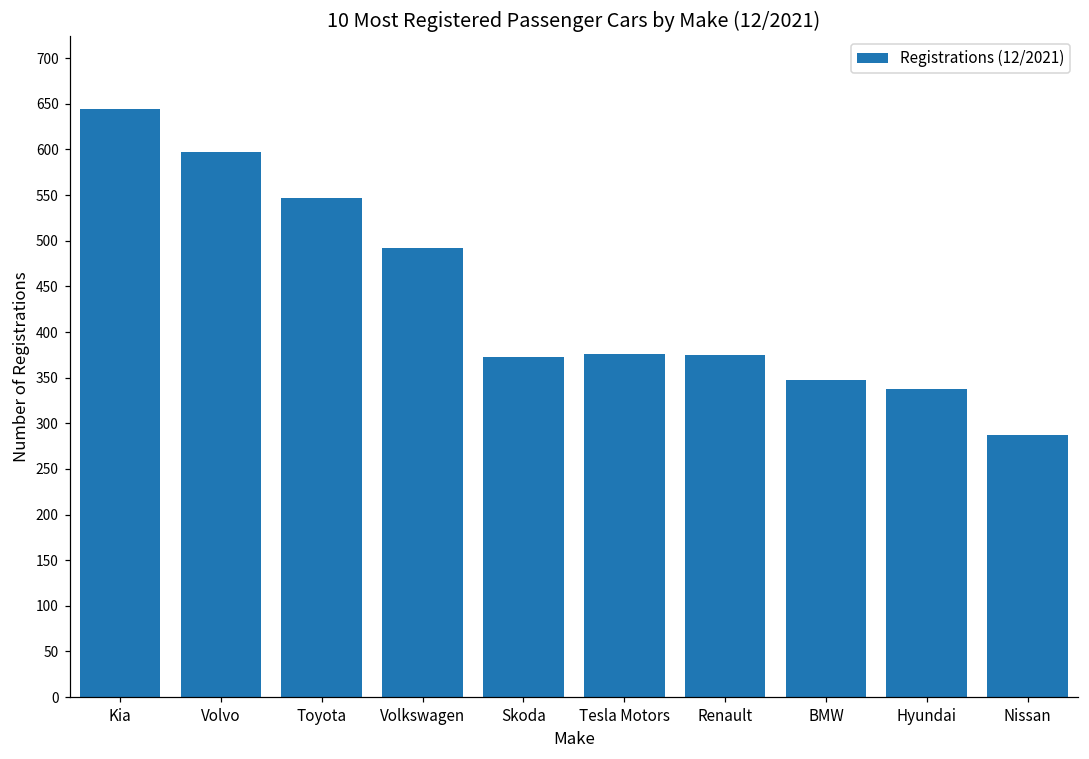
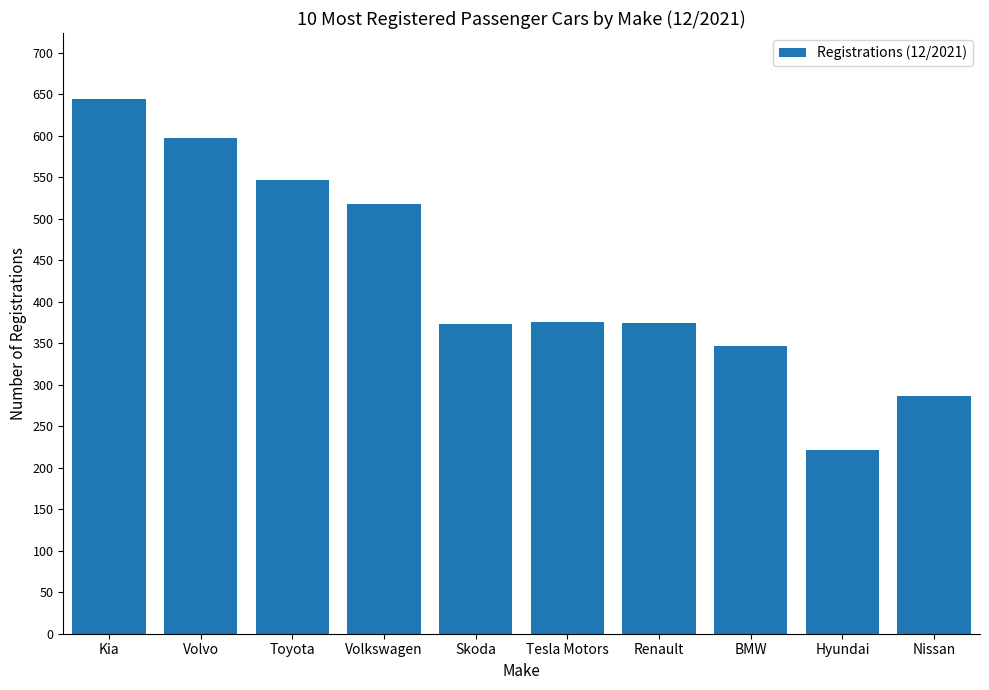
  {
    "Kia": 640,
    "Volvo": 600,
    "Toyota": 550,
-   "Volkswagen": 490,
+   "Volkswagen": 520,
    "Skoda": 370,
    "Tesla Motors": 380,
    "Renault": 380,
    "BMW": 350,
-   "Hyundai": 340,
+   "Hyundai": 220,
    "Nissan": 290
  }
